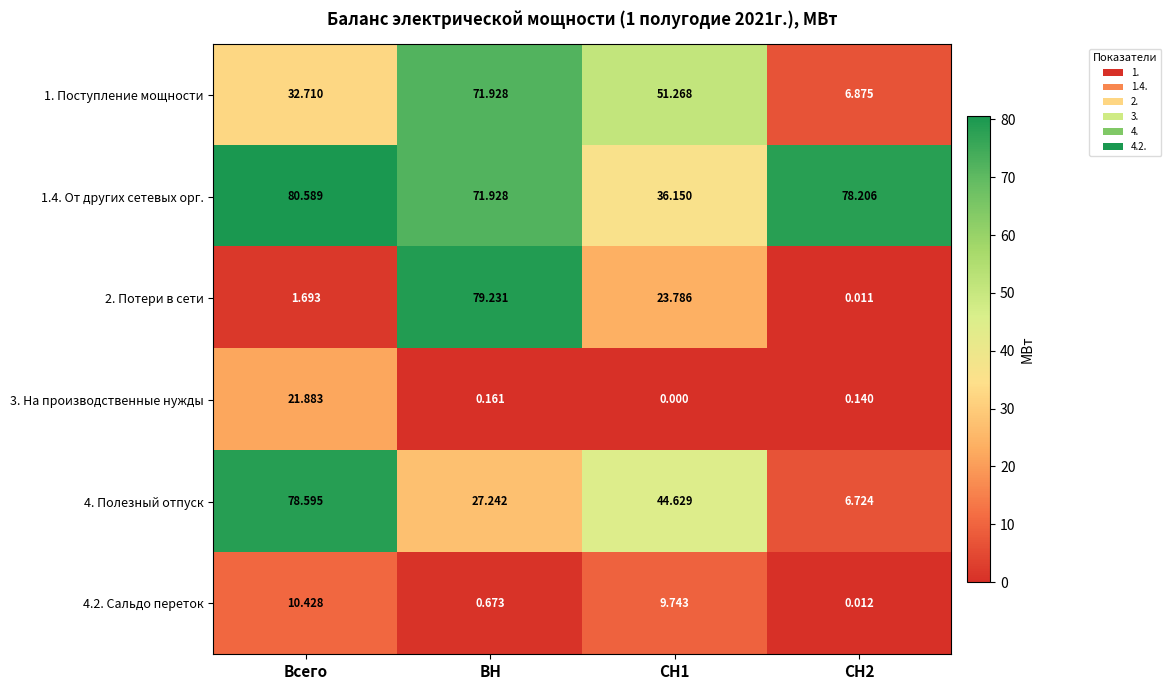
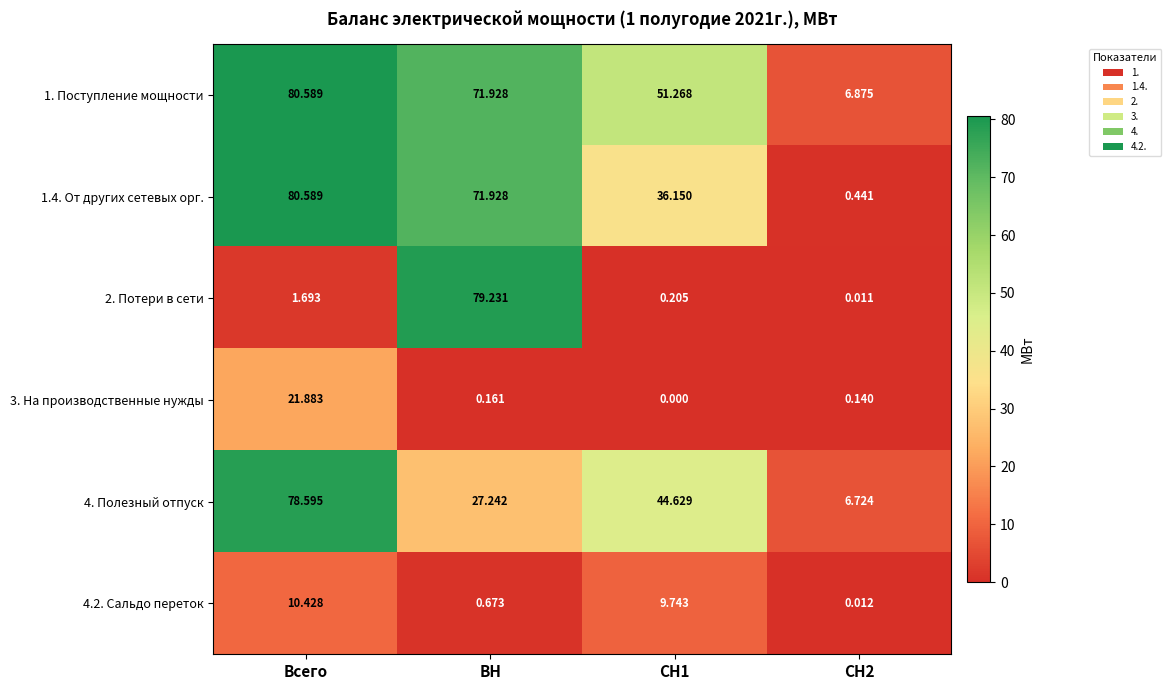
  {
    "1. Поступление мощности": {
-     "Всего": 32.710,
+     "Всего": 80.589,
      "ВН": 71.928,
      "СН1": 51.268,
      "СН2": 6.875
    },
    "1.4. От других сетевых орг.": {
      "Всего": 80.589,
      "ВН": 71.928,
      "СН1": 36.150,
-     "СН2": 78.206
+     "СН2": 0.441
    },
    "2. Потери в сети": {
      "Всего": 1.693,
      "ВН": 79.231,
-     "СН1": 23.786,
+     "СН1": 0.205,
      "СН2": 0.011
    },
    "3. На производственные нужды": {
      "Всего": 21.883,
      "ВН": 0.161,
      "СН1": 0.000,
      "СН2": 0.140
    },
    "4. Полезный отпуск": {
      "Всего": 78.595,
      "ВН": 27.242,
      "СН1": 44.629,
      "СН2": 6.724
    },
    "4.2. Сальдо переток": {
      "Всего": 10.428,
      "ВН": 0.673,
      "СН1": 9.743,
      "СН2": 0.012
    }
  }
